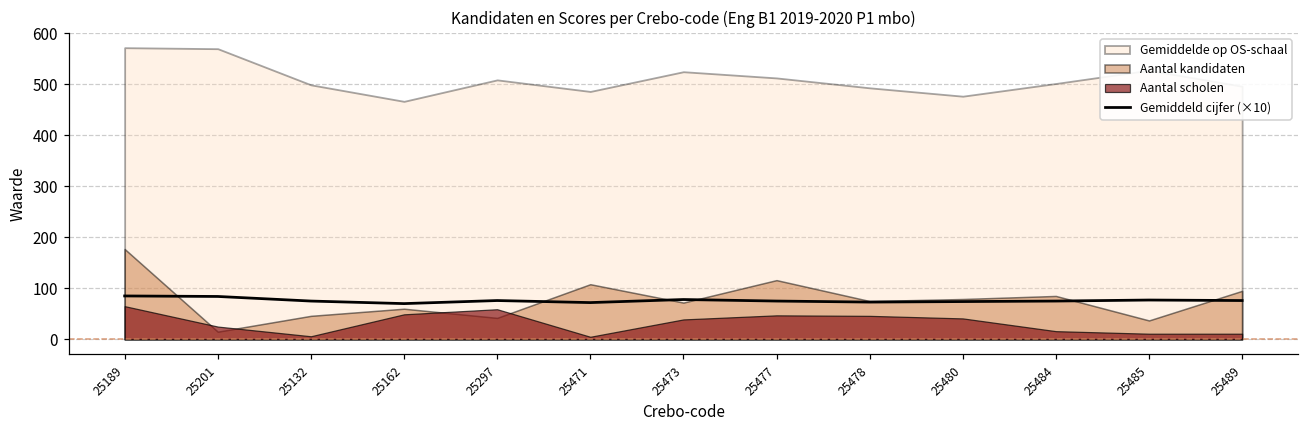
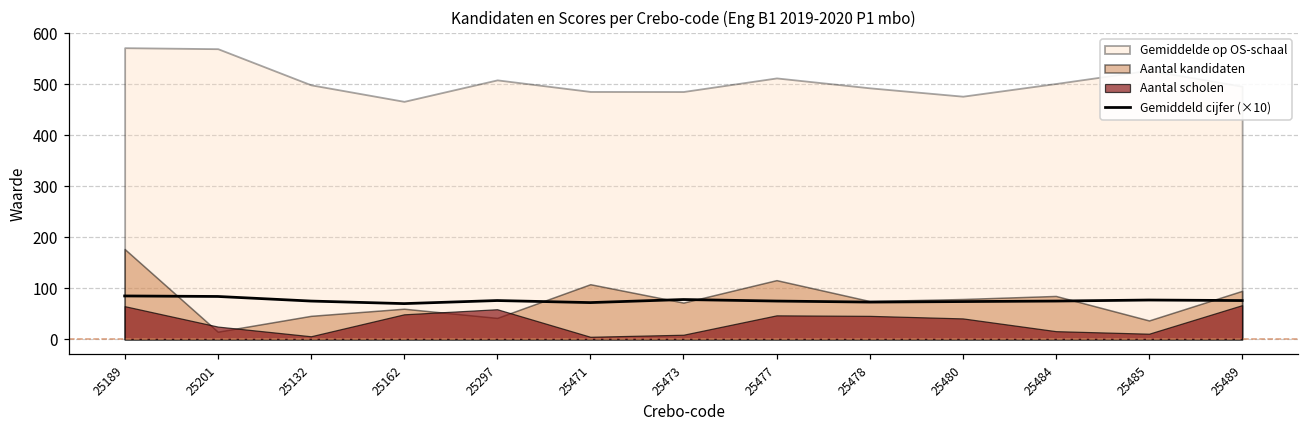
  {
    "Gemiddeld cijfer (×10)": {
      "25189": 90,
      "25201": 80,
      "25132": 80,
      "25162": 70,
      "25297": 80,
      "25471": 70,
      "25473": 80,
      "25477": 80,
      "25484": 80,
      "25485": 80,
      "25489": 80
    },
    "Gemiddelde op OS-schaal": {
      "25189": 570,
      "25201": 570,
      "25132": 500,
      "25162": 470,
      "25297": 510,
      "25471": 490,
-     "25473": 520,
+     "25473": 490,
      "25477": 510,
      "25478": 490,
      "25480": 480,
      "25484": 500
    },
    "Aantal kandidaten": {
      "25189": 180,
      "25201": 20,
      "25132": 50,
      "25162": 60,
      "25297": 40,
      "25471": 110,
      "25473": 70,
      "25477": 120,
      "25484": 90,
      "25485": 40,
      "25489": 100
    },
    "Aantal scholen": {
      "25189": 70,
      "25201": 30,
      "25132": 10,
      "25162": 50,
      "25297": 60,
-     "25473": 40,
+     "25473": 10,
      "25477": 50,
      "25478": 50,
      "25480": 40,
      "25484": 20,
      "25485": 10,
-     "25489": 10
+     "25489": 70
    }
  }
